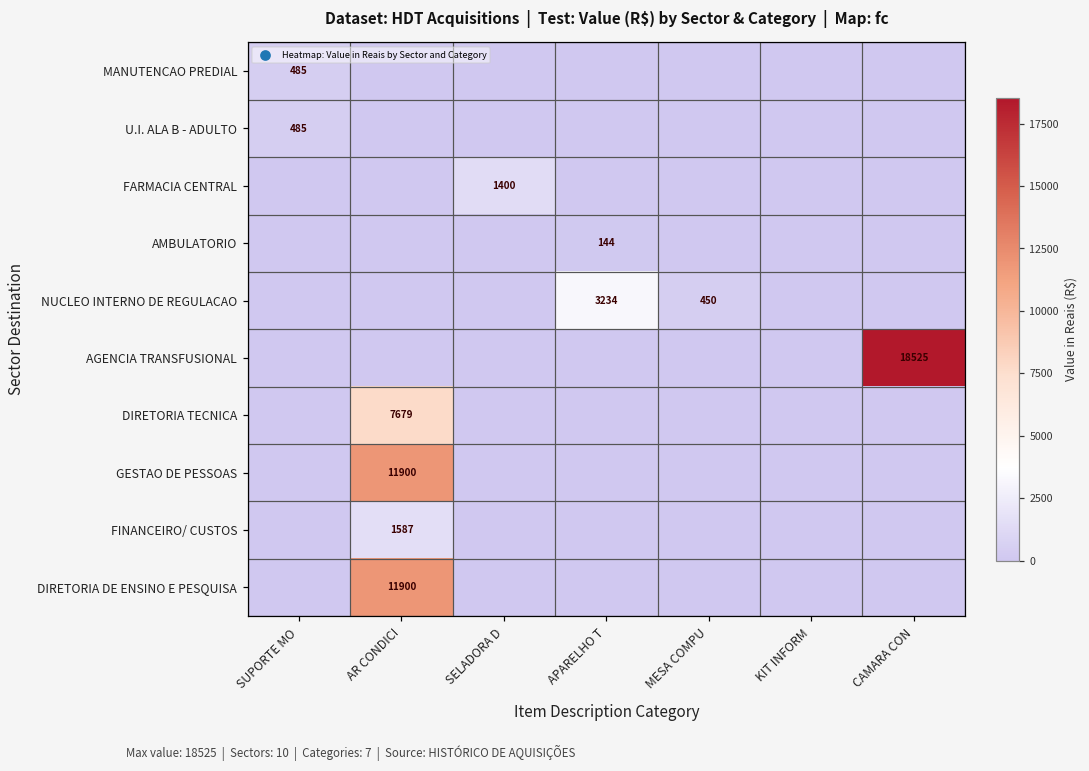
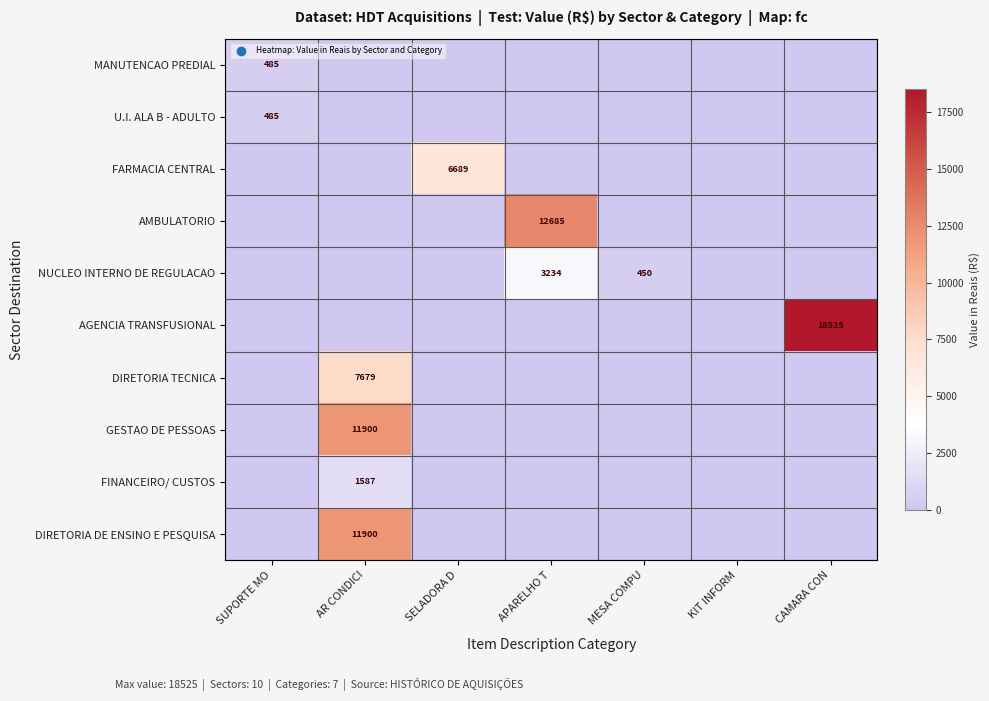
  {
    "MANUTENCAO PREDIAL": {
      "SUPORTE MO": 485
    },
    "U.I. ALA B - ADULTO": {
      "SUPORTE MO": 485
    },
    "FARMACIA CENTRAL": {
-     "SELADORA D": 1400
+     "SELADORA D": 6689
    },
    "AMBULATORIO": {
-     "APARELHO T": 144
+     "APARELHO T": 12685
    },
    "NUCLEO INTERNO DE REGULACAO": {
      "APARELHO T": 3234,
      "MESA COMPU": 450
    },
    "AGENCIA TRANSFUSIONAL": {
      "CAMARA CON": 18525
    },
    "DIRETORIA TECNICA": {
      "AR CONDICI": 7679
    },
    "GESTAO DE PESSOAS": {
      "AR CONDICI": 11900
    },
    "FINANCEIRO/ CUSTOS": {
      "AR CONDICI": 1587
    },
    "DIRETORIA DE ENSINO E PESQUISA": {
      "AR CONDICI": 11900
    }
  }
